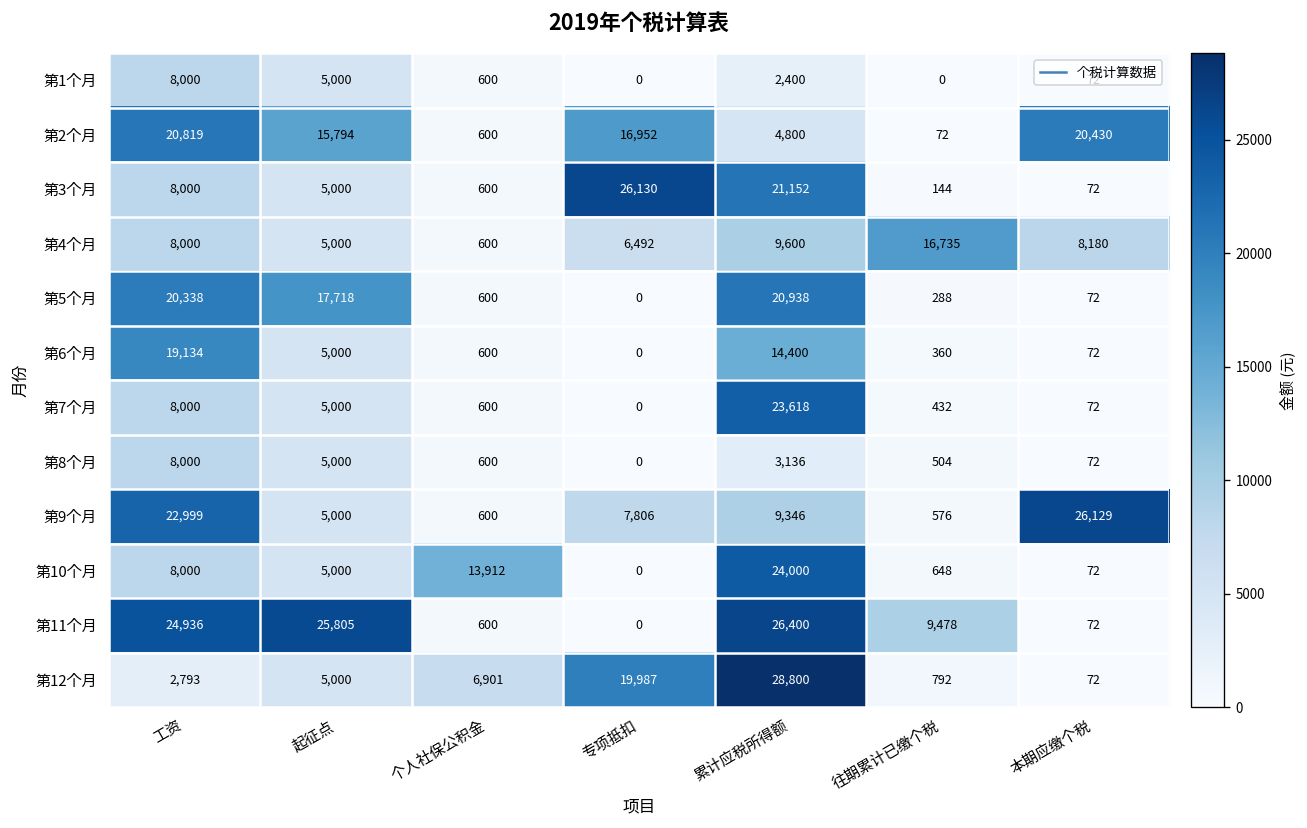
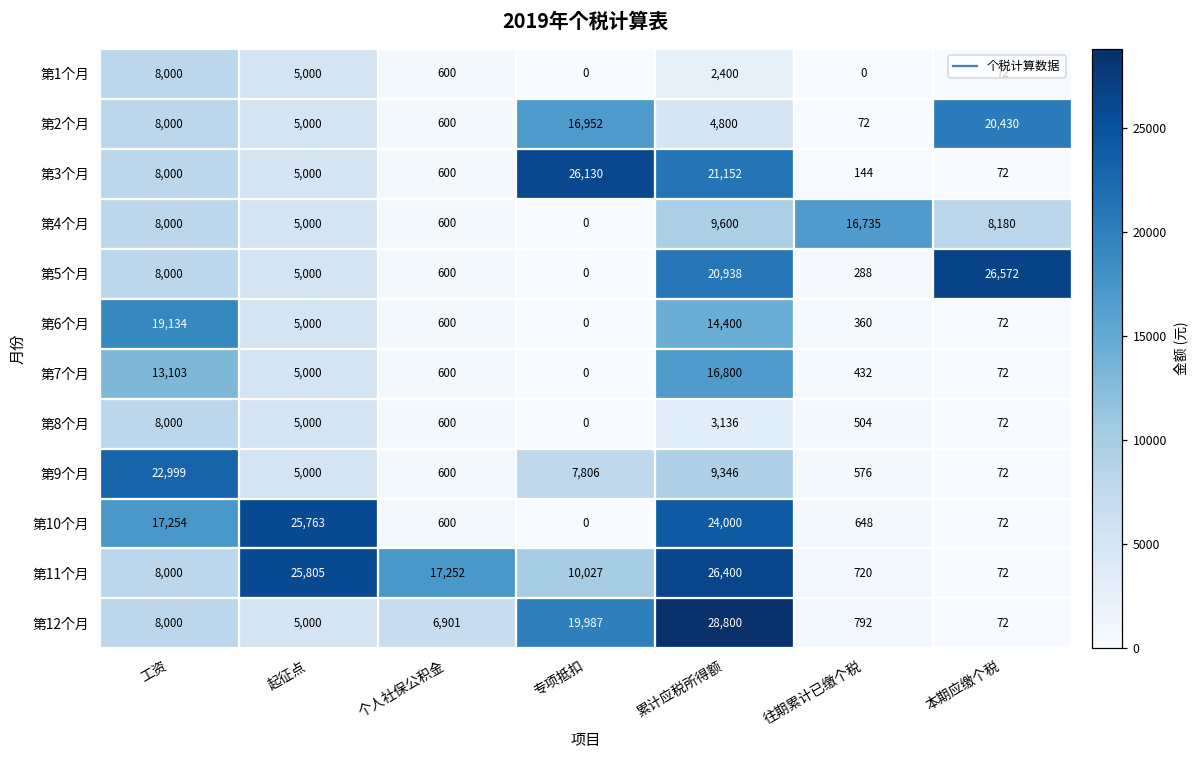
  {
    "第1个月": {
      "工资": "8,000",
      "起征点": "5,000",
      "个人社保公积金": "600",
      "专项抵扣": "0",
      "累计应税所得额": "2,400",
      "往期累计已缴个税": "0"
    },
    "第2个月": {
-     "工资": "20,819",
-     "起征点": "15,794",
+     "工资": "8,000",
+     "起征点": "5,000",
      "个人社保公积金": "600",
      "专项抵扣": "16,952",
      "累计应税所得额": "4,800",
      "往期累计已缴个税": "72",
      "本期应缴个税": "20,430"
    },
    "第3个月": {
      "工资": "8,000",
      "起征点": "5,000",
      "个人社保公积金": "600",
      "专项抵扣": "26,130",
      "累计应税所得额": "21,152",
      "往期累计已缴个税": "144",
      "本期应缴个税": "72"
    },
    "第4个月": {
      "工资": "8,000",
      "起征点": "5,000",
      "个人社保公积金": "600",
-     "专项抵扣": "6,492",
+     "专项抵扣": "0",
      "累计应税所得额": "9,600",
      "往期累计已缴个税": "16,735",
      "本期应缴个税": "8,180"
    },
    "第5个月": {
-     "工资": "20,338",
-     "起征点": "17,718",
+     "工资": "8,000",
+     "起征点": "5,000",
      "个人社保公积金": "600",
      "专项抵扣": "0",
      "累计应税所得额": "20,938",
      "往期累计已缴个税": "288",
-     "本期应缴个税": "72"
+     "本期应缴个税": "26,572"
    },
    "第6个月": {
      "工资": "19,134",
      "起征点": "5,000",
      "个人社保公积金": "600",
      "专项抵扣": "0",
      "累计应税所得额": "14,400",
      "往期累计已缴个税": "360",
      "本期应缴个税": "72"
    },
    "第7个月": {
-     "工资": "8,000",
+     "工资": "13,103",
      "起征点": "5,000",
      "个人社保公积金": "600",
      "专项抵扣": "0",
-     "累计应税所得额": "23,618",
+     "累计应税所得额": "16,800",
      "往期累计已缴个税": "432",
      "本期应缴个税": "72"
    },
    "第8个月": {
      "工资": "8,000",
      "起征点": "5,000",
      "个人社保公积金": "600",
      "专项抵扣": "0",
      "累计应税所得额": "3,136",
      "往期累计已缴个税": "504",
      "本期应缴个税": "72"
    },
    "第9个月": {
      "工资": "22,999",
      "起征点": "5,000",
      "个人社保公积金": "600",
      "专项抵扣": "7,806",
      "累计应税所得额": "9,346",
      "往期累计已缴个税": "576",
-     "本期应缴个税": "26,129"
+     "本期应缴个税": "72"
    },
    "第10个月": {
-     "工资": "8,000",
-     "起征点": "5,000",
-     "个人社保公积金": "13,912",
+     "工资": "17,254",
+     "起征点": "25,763",
+     "个人社保公积金": "600",
      "专项抵扣": "0",
      "累计应税所得额": "24,000",
      "往期累计已缴个税": "648",
      "本期应缴个税": "72"
    },
    "第11个月": {
-     "工资": "24,936",
+     "工资": "8,000",
      "起征点": "25,805",
-     "个人社保公积金": "600",
-     "专项抵扣": "0",
+     "个人社保公积金": "17,252",
+     "专项抵扣": "10,027",
      "累计应税所得额": "26,400",
-     "往期累计已缴个税": "9,478",
+     "往期累计已缴个税": "720",
      "本期应缴个税": "72"
    },
    "第12个月": {
-     "工资": "2,793",
+     "工资": "8,000",
      "起征点": "5,000",
      "个人社保公积金": "6,901",
      "专项抵扣": "19,987",
      "累计应税所得额": "28,800",
      "往期累计已缴个税": "792",
      "本期应缴个税": "72"
    }
  }
